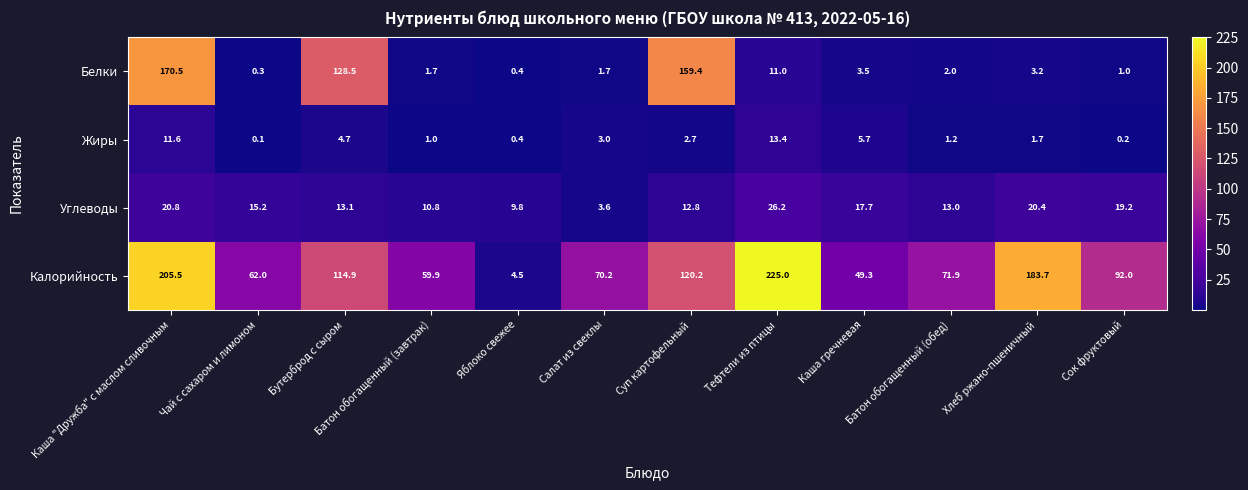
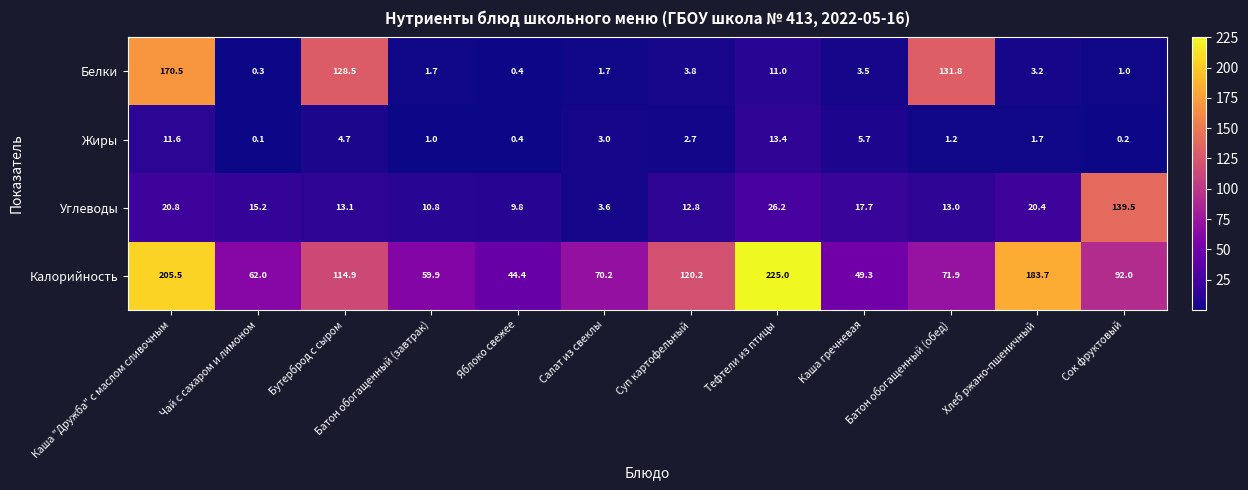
  {
    "Белки": {
      "Каша \"Дружба\" с маслом сливочным": 170.5,
      "Чай с сахаром и лимоном": 0.3,
      "Бутерброд с сыром": 128.5,
      "Батон обогащенный (завтрак)": 1.7,
      "Яблоко свежее": 0.4,
      "Салат из свеклы": 1.7,
-     "Суп картофельный": 159.4,
+     "Суп картофельный": 3.8,
      "Тефтели из птицы": 11.0,
      "Каша гречневая": 3.5,
-     "Батон обогащенный (обед)": 2.0,
+     "Батон обогащенный (обед)": 131.8,
      "Хлеб ржано-пшеничный": 3.2,
      "Сок фруктовый": 1.0
    },
    "Жиры": {
      "Каша \"Дружба\" с маслом сливочным": 11.6,
      "Чай с сахаром и лимоном": 0.1,
      "Бутерброд с сыром": 4.7,
      "Батон обогащенный (завтрак)": 1.0,
      "Яблоко свежее": 0.4,
      "Салат из свеклы": 3.0,
      "Суп картофельный": 2.7,
      "Тефтели из птицы": 13.4,
      "Каша гречневая": 5.7,
      "Батон обогащенный (обед)": 1.2,
      "Хлеб ржано-пшеничный": 1.7,
      "Сок фруктовый": 0.2
    },
    "Углеводы": {
      "Каша \"Дружба\" с маслом сливочным": 20.8,
      "Чай с сахаром и лимоном": 15.2,
      "Бутерброд с сыром": 13.1,
      "Батон обогащенный (завтрак)": 10.8,
      "Яблоко свежее": 9.8,
      "Салат из свеклы": 3.6,
      "Суп картофельный": 12.8,
      "Тефтели из птицы": 26.2,
      "Каша гречневая": 17.7,
      "Батон обогащенный (обед)": 13.0,
      "Хлеб ржано-пшеничный": 20.4,
-     "Сок фруктовый": 19.2
+     "Сок фруктовый": 139.5
    },
    "Калорийность": {
      "Каша \"Дружба\" с маслом сливочным": 205.5,
      "Чай с сахаром и лимоном": 62.0,
      "Бутерброд с сыром": 114.9,
      "Батон обогащенный (завтрак)": 59.9,
-     "Яблоко свежее": 4.5,
+     "Яблоко свежее": 44.4,
      "Салат из свеклы": 70.2,
      "Суп картофельный": 120.2,
      "Тефтели из птицы": 225.0,
      "Каша гречневая": 49.3,
      "Батон обогащенный (обед)": 71.9,
      "Хлеб ржано-пшеничный": 183.7,
      "Сок фруктовый": 92.0
    }
  }
